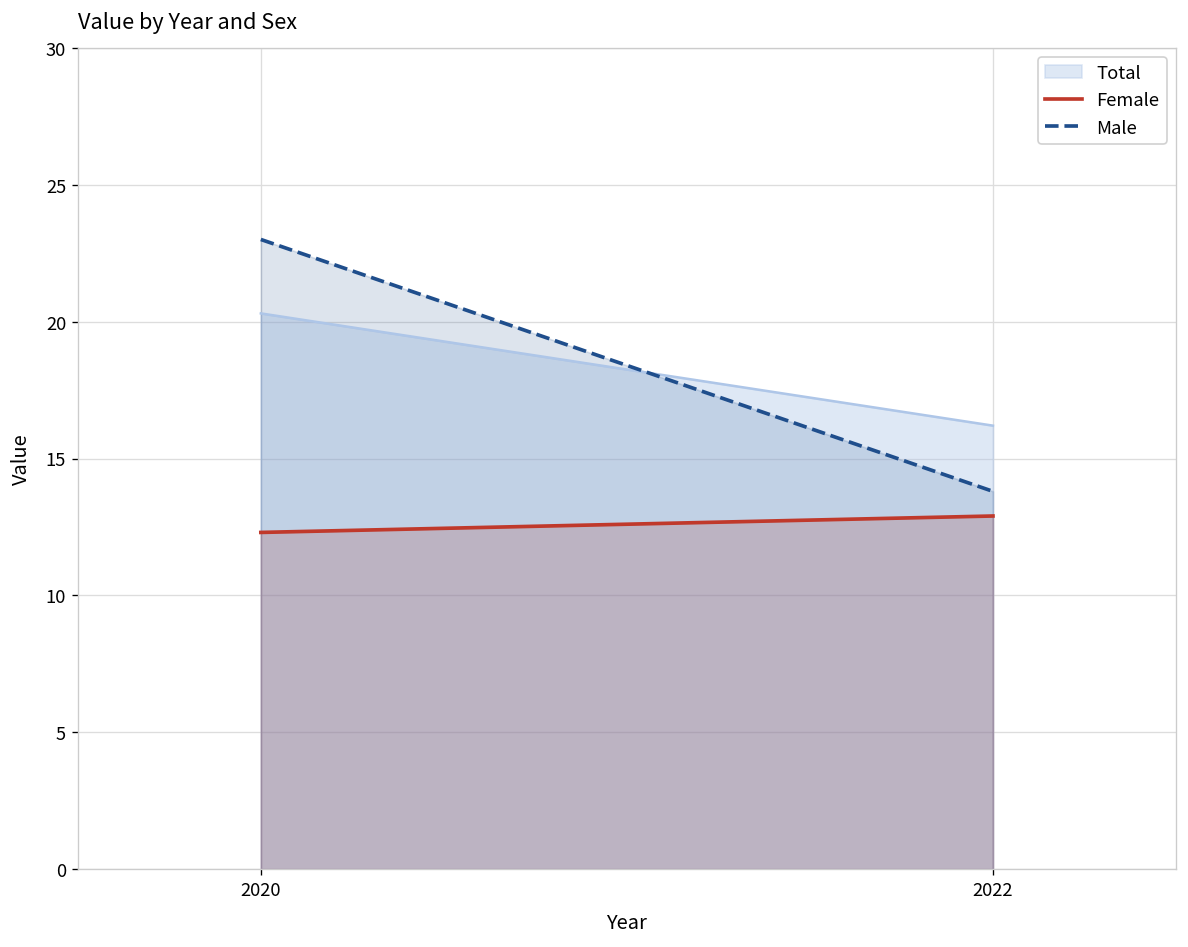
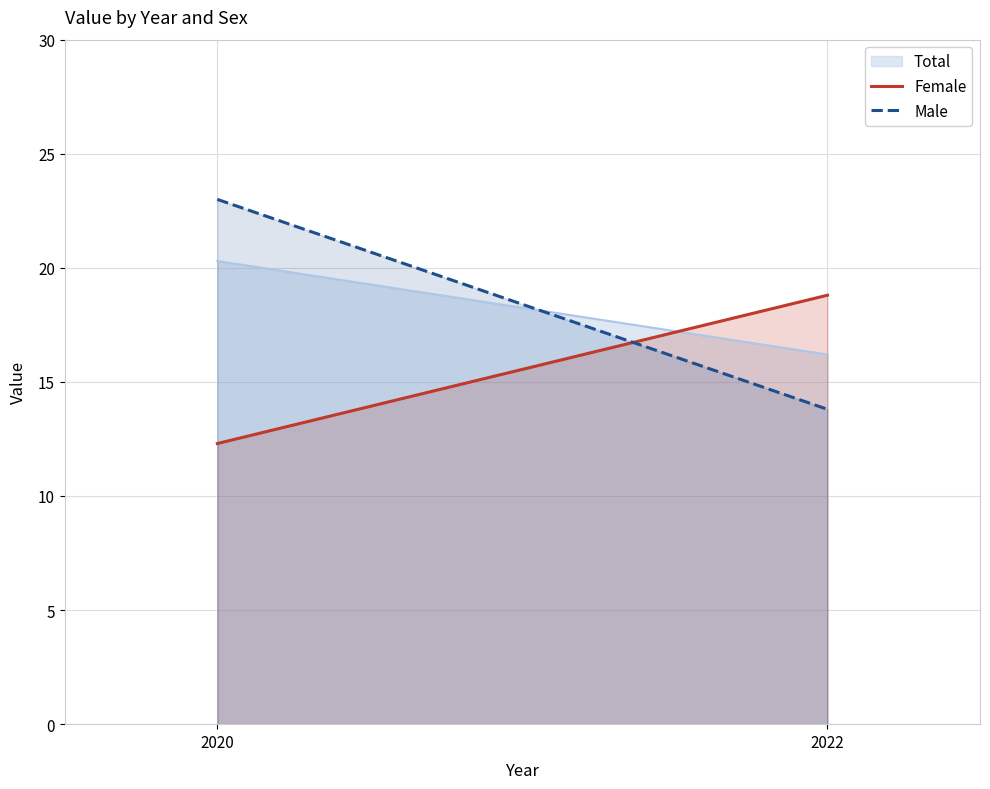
  {
    "Total": {
      "2020": 20.3,
      "2022": 16.2
    },
    "Female": {
      "2020": 12.3,
-     "2022": 12.9
+     "2022": 18.8
    },
    "Male": {
      "2020": 23.0,
      "2022": 13.8
    }
  }
